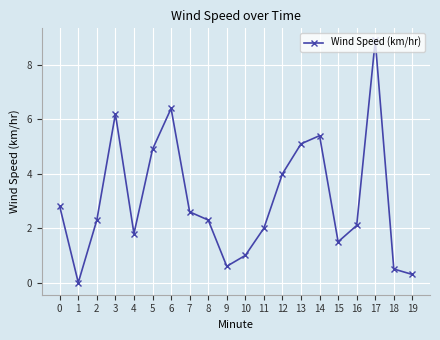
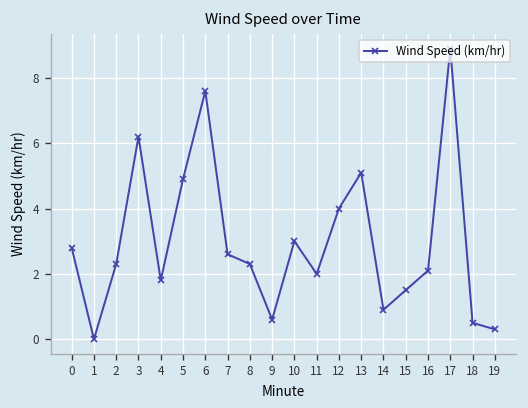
  {
    "0": 2.8,
    "1": 0.0,
    "2": 2.3,
    "3": 6.2,
    "4": 1.8,
    "5": 4.9,
-   "6": 6.4,
+   "6": 7.6,
    "7": 2.6,
    "8": 2.3,
    "9": 0.6,
-   "10": 1,
+   "10": 3,
    "11": 2.0,
    "12": 4.0,
    "13": 5.1,
-   "14": 5.4,
+   "14": 0.9,
    "15": 1.5,
    "16": 2.1,
    "18": 0.5,
    "19": 0.3
  }
